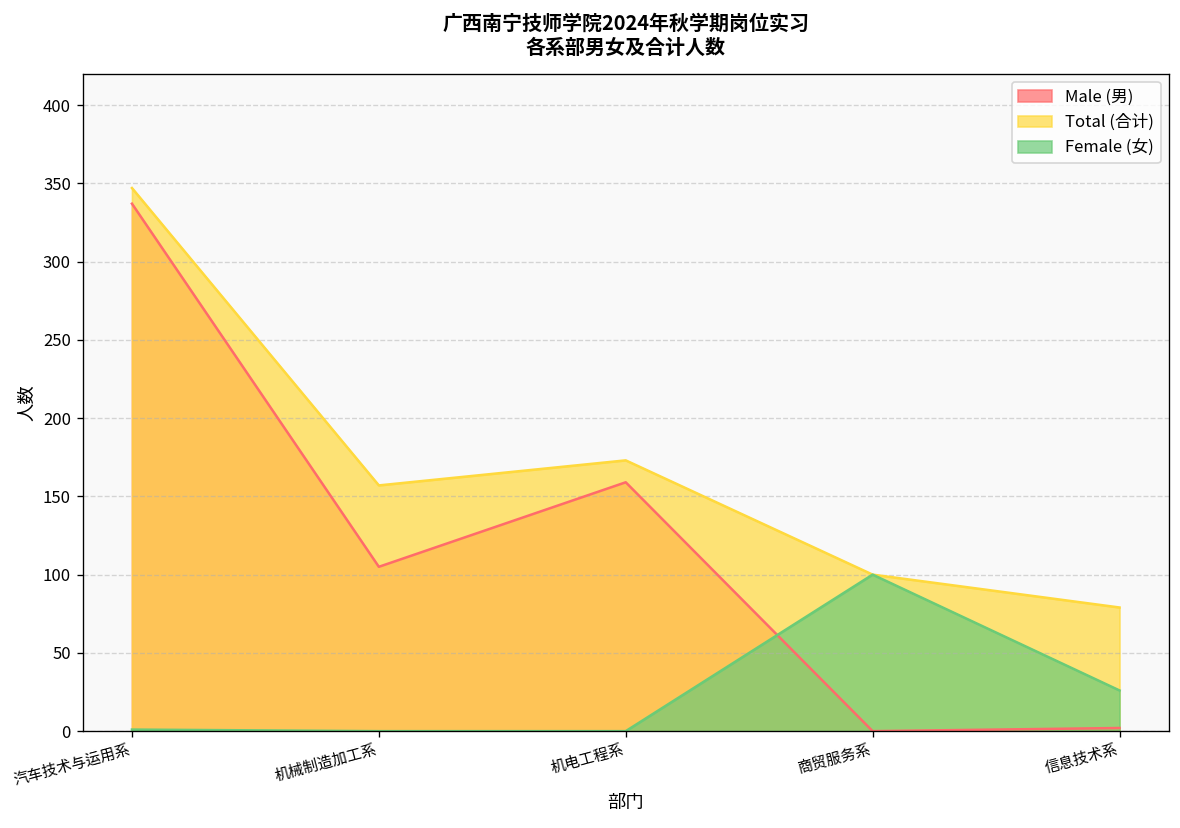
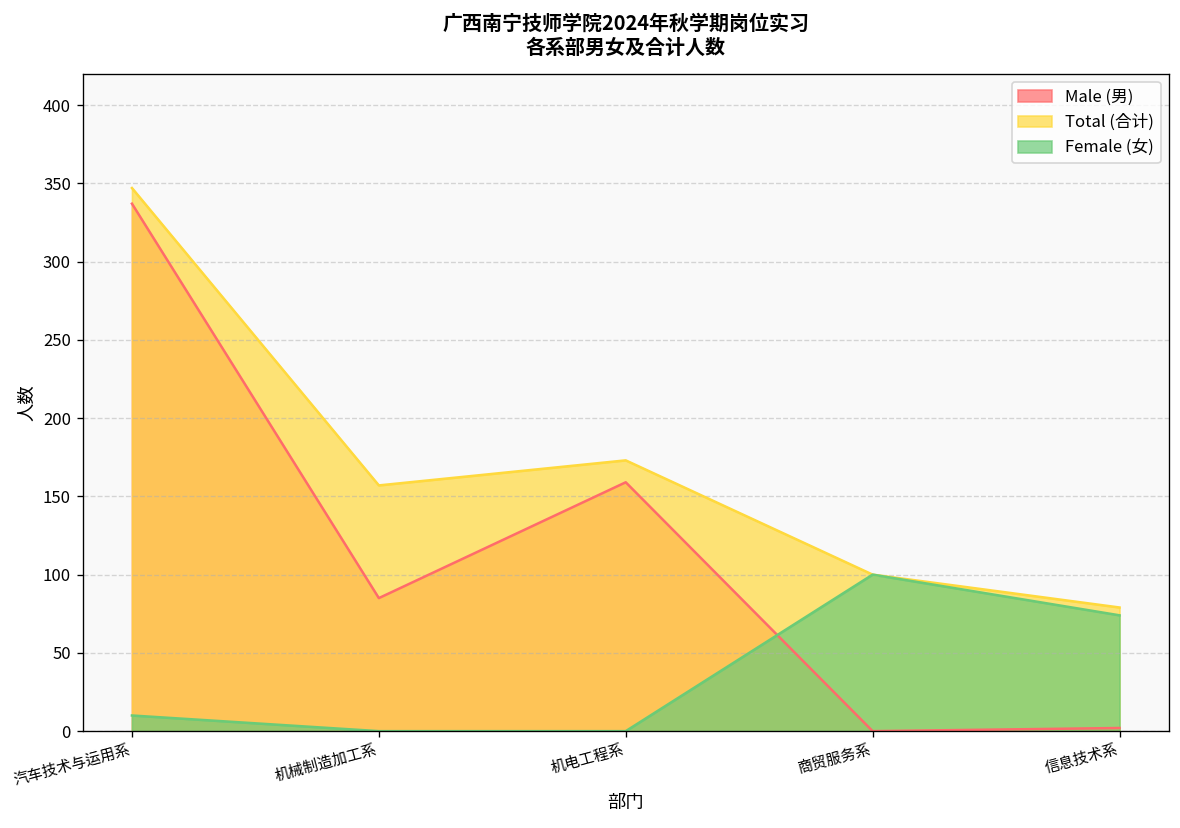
  {
    "Male (男)": {
      "汽车技术与运用系": 337,
-     "机械制造加工系": 105,
+     "机械制造加工系": 85,
      "机电工程系": 159,
      "商贸服务系": 0,
      "信息技术系": 2
    },
    "Total (合计)": {
      "汽车技术与运用系": 347,
      "机械制造加工系": 157,
      "机电工程系": 173,
      "信息技术系": 79
    },
    "Female (女)": {
-     "汽车技术与运用系": 1,
+     "汽车技术与运用系": 10,
      "机械制造加工系": 0,
      "机电工程系": 0,
-     "信息技术系": 26
+     "信息技术系": 74
    }
  }
